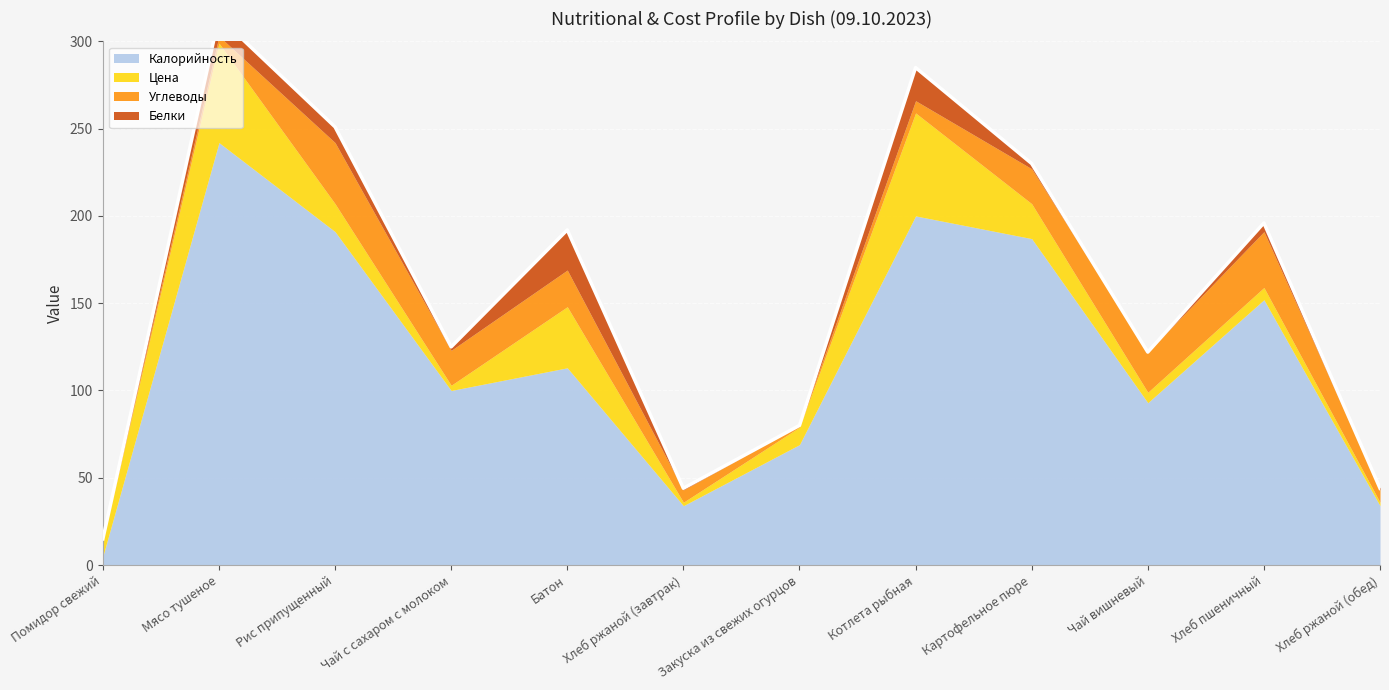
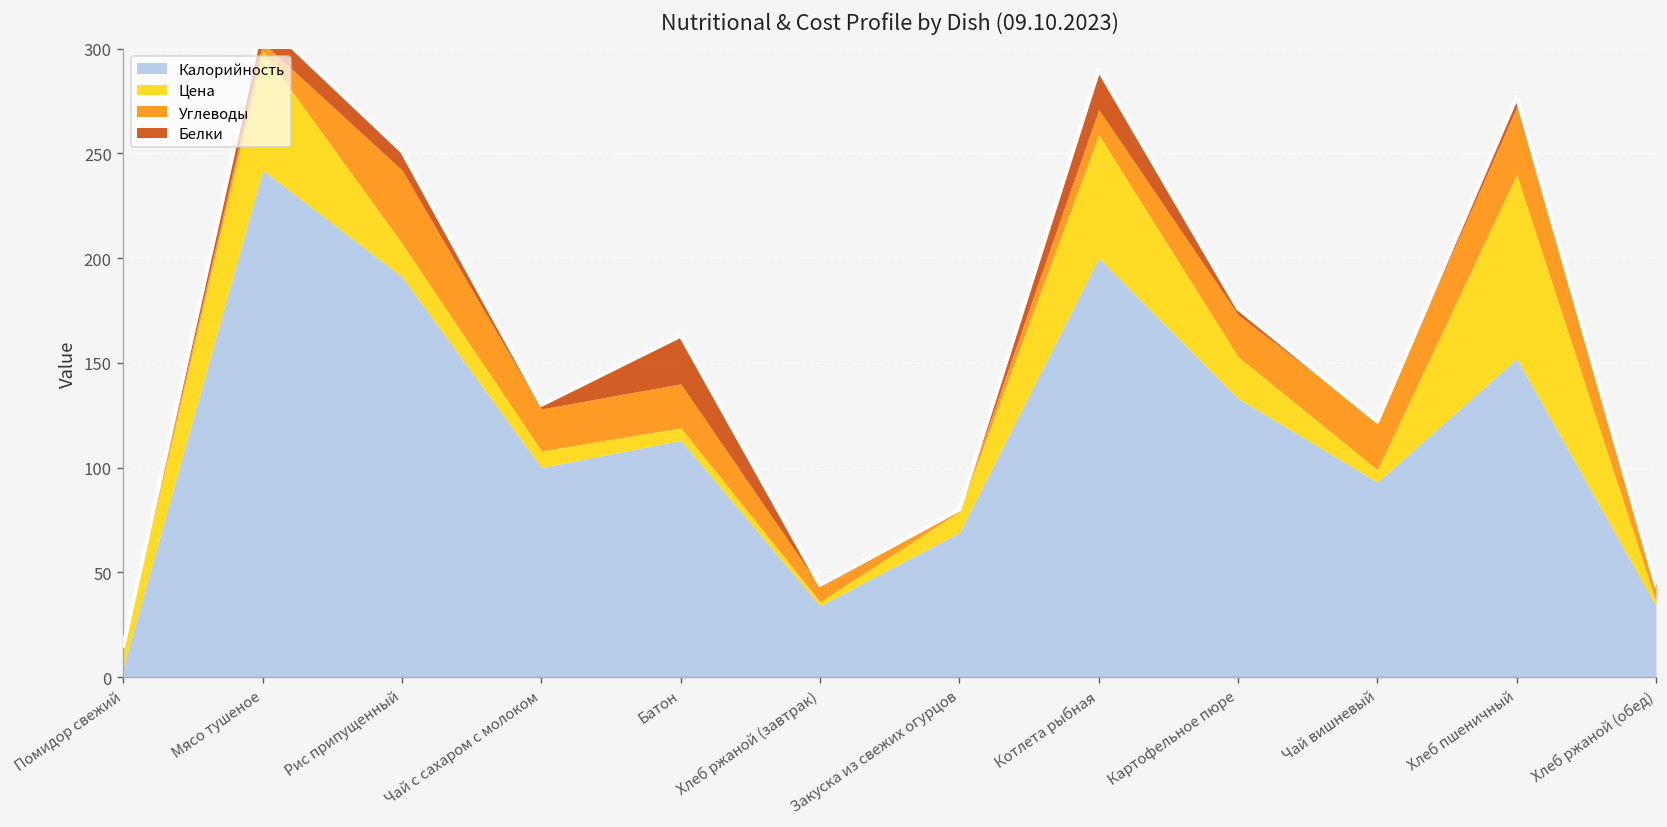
  {
    "Калорийность": {
      "Помидор свежий": 5,
      "Мясо тушеное": 242,
      "Рис припущенный": 191,
      "Чай с сахаром с молоком": 100,
      "Батон": 113,
      "Хлеб ржаной (завтрак)": 34,
      "Закуска из свежих огурцов": 69,
      "Котлета рыбная": 200,
-     "Картофельное пюре": 187,
+     "Картофельное пюре": 133,
      "Чай вишневый": 93,
      "Хлеб пшеничный": 152,
      "Хлеб ржаной (обед)": 34
    },
    "Цена": {
      "Мясо тушеное": 57,
      "Рис припущенный": 16,
-     "Чай с сахаром с молоком": 3,
-     "Батон": 35,
+     "Чай с сахаром с молоком": 8,
+     "Батон": 6,
      "Хлеб ржаной (завтрак)": 2,
      "Котлета рыбная": 59,
      "Картофельное пюре": 20,
      "Чай вишневый": 6,
-     "Хлеб пшеничный": 7,
+     "Хлеб пшеничный": 88,
      "Хлеб ржаной (обед)": 2
    },
    "Углеводы": {
      "Рис припущенный": 35,
      "Чай с сахаром с молоком": 20,
      "Батон": 21,
-     "Котлета рыбная": 7,
+     "Котлета рыбная": 12,
      "Картофельное пюре": 20,
      "Хлеб пшеничный": 32
    },
    "Белки": {
      "Рис припущенный": 9,
      "Чай с сахаром с молоком": 2,
      "Батон": 23,
      "Котлета рыбная": 19,
      "Картофельное пюре": 3,
      "Хлеб пшеничный": 5
    }
  }
